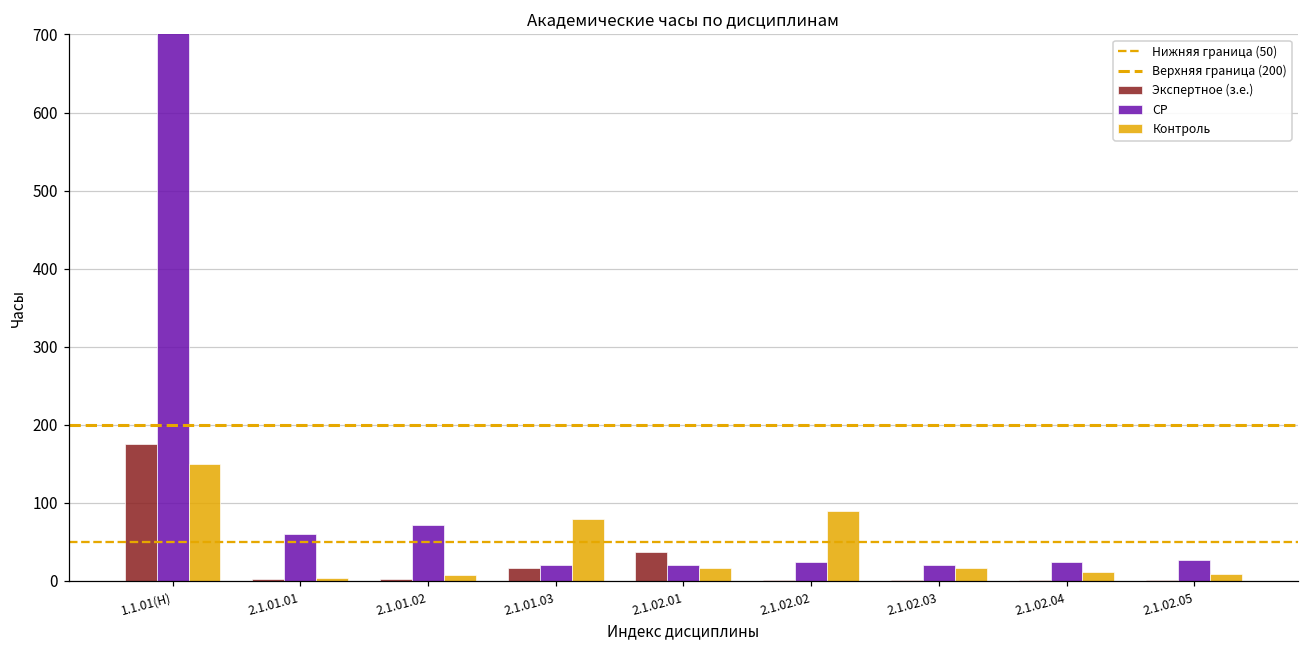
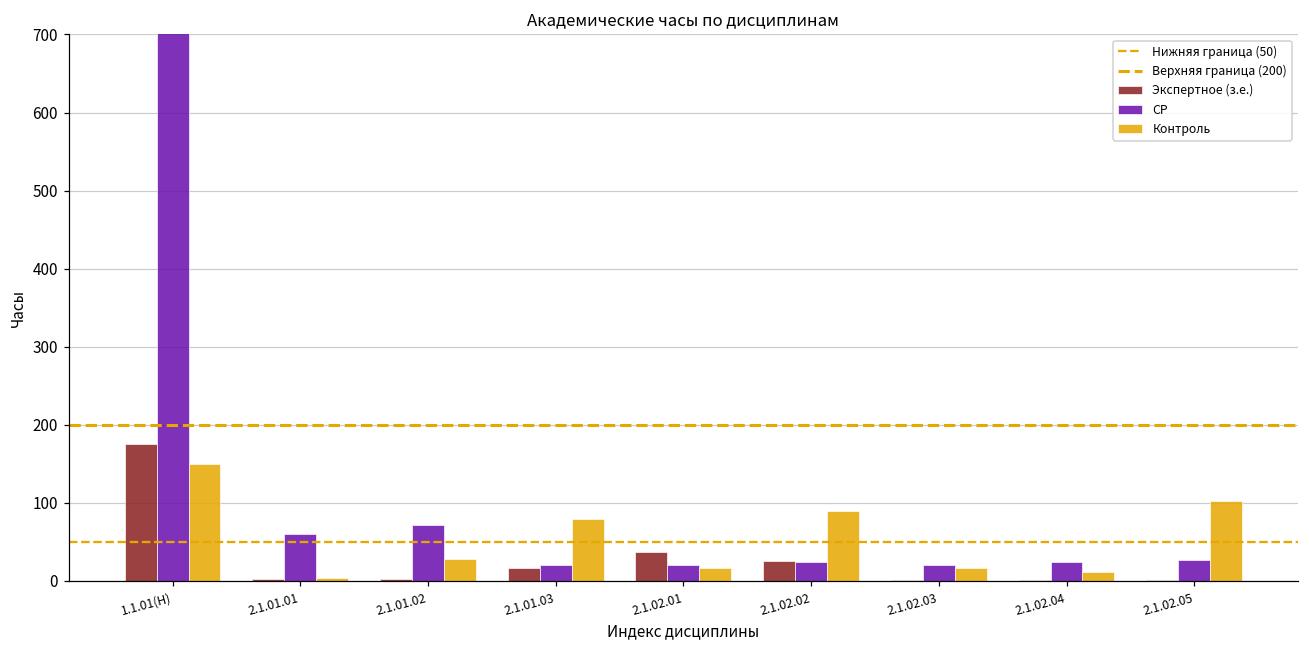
  {
    "Экспертное (з.е.)": {
      "1.1.01(Н)": 180,
      "2.1.01.03": 20,
      "2.1.02.01": 40,
-     "2.1.02.02": 0
+     "2.1.02.02": 30
    },
    "СР": {
      "2.1.01.01": 60,
      "2.1.01.02": 70,
      "2.1.01.03": 20,
      "2.1.02.01": 20,
      "2.1.02.02": 20,
      "2.1.02.03": 20,
      "2.1.02.04": 20,
      "2.1.02.05": 30
    },
    "Контроль": {
      "1.1.01(Н)": 150,
      "2.1.01.01": 0,
-     "2.1.01.02": 10,
+     "2.1.01.02": 30,
      "2.1.01.03": 80,
      "2.1.02.01": 20,
      "2.1.02.02": 90,
      "2.1.02.03": 20,
      "2.1.02.04": 10,
-     "2.1.02.05": 10
+     "2.1.02.05": 100
    }
  }
